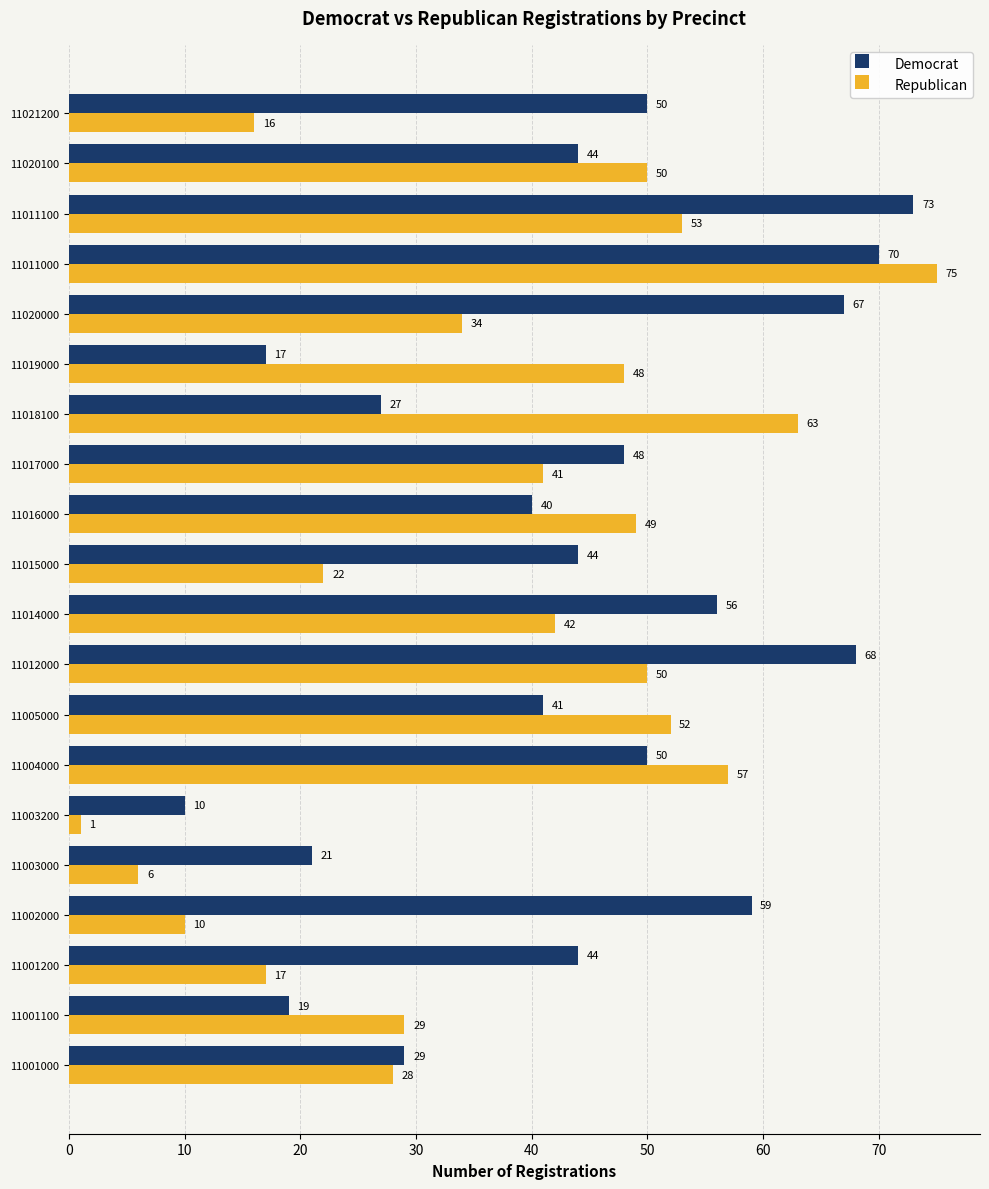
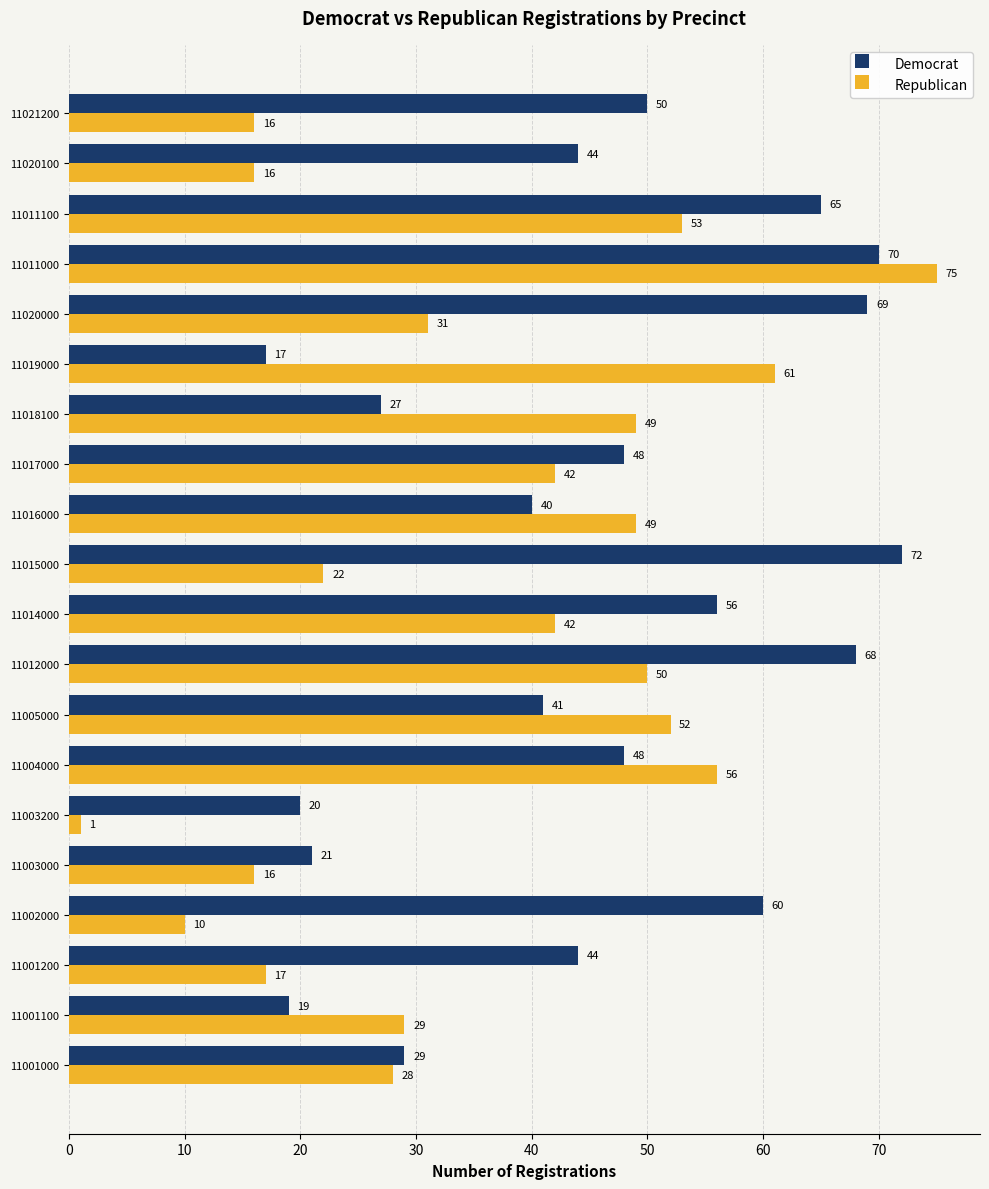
  {
    "Democrat": {
      "11021200": 50,
      "11020100": 44,
-     "11011100": 73,
+     "11011100": 65,
      "11011000": 70,
-     "11020000": 67,
+     "11020000": 69,
      "11019000": 17,
      "11018100": 27,
      "11017000": 48,
      "11016000": 40,
-     "11015000": 44,
+     "11015000": 72,
      "11014000": 56,
      "11012000": 68,
      "11005000": 41,
-     "11004000": 50,
-     "11003200": 10,
+     "11004000": 48,
+     "11003200": 20,
      "11003000": 21,
-     "11002000": 59,
+     "11002000": 60,
      "11001200": 44,
      "11001100": 19,
      "11001000": 29
    },
    "Republican": {
      "11021200": 16,
-     "11020100": 50,
+     "11020100": 16,
      "11011100": 53,
      "11011000": 75,
-     "11020000": 34,
-     "11019000": 48,
-     "11018100": 63,
-     "11017000": 41,
+     "11020000": 31,
+     "11019000": 61,
+     "11018100": 49,
+     "11017000": 42,
      "11016000": 49,
      "11015000": 22,
      "11014000": 42,
      "11012000": 50,
      "11005000": 52,
-     "11004000": 57,
+     "11004000": 56,
      "11003200": 1,
-     "11003000": 6,
+     "11003000": 16,
      "11002000": 10,
      "11001200": 17,
      "11001100": 29,
      "11001000": 28
    }
  }
